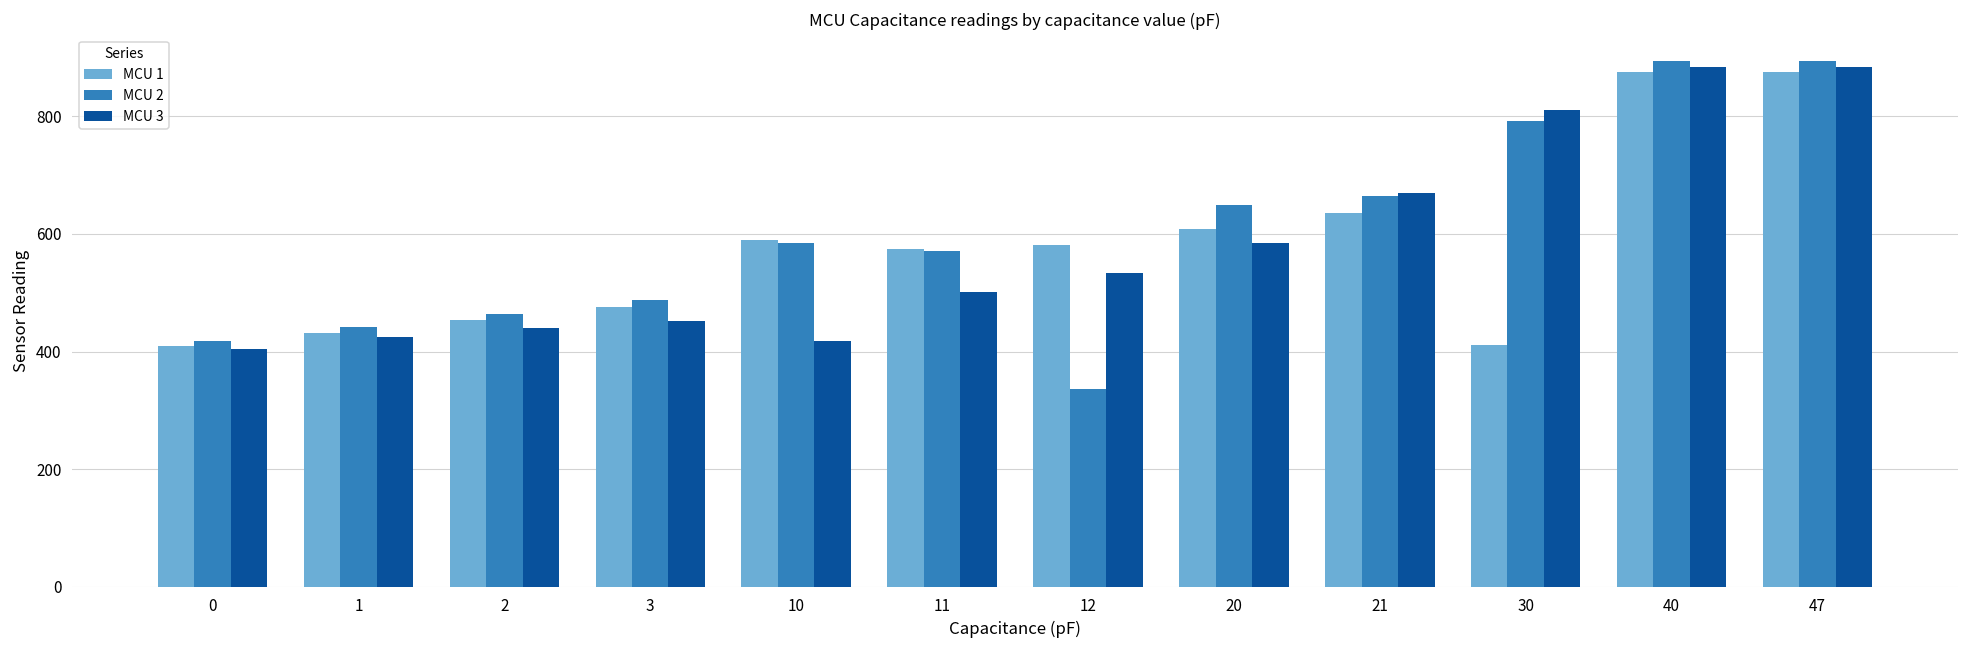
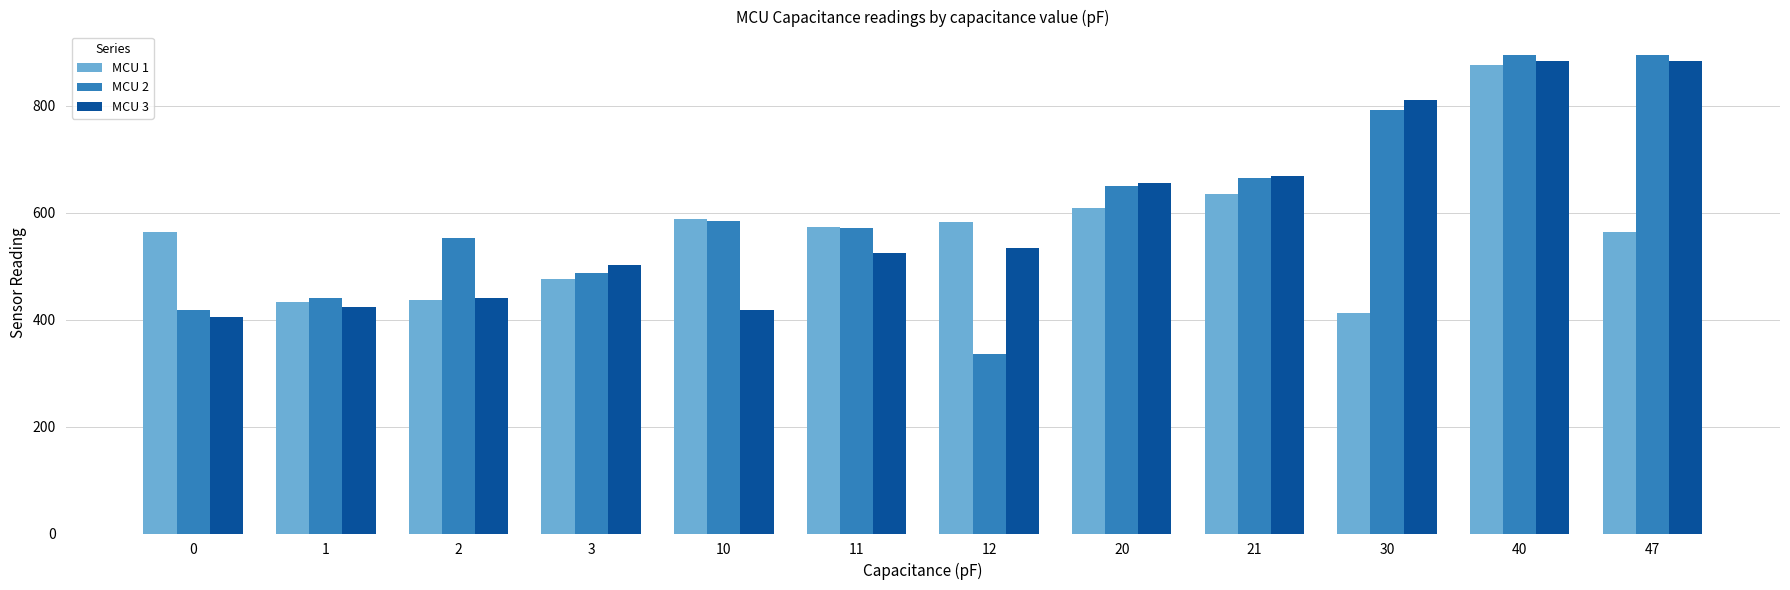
  {
    "MCU 1": {
-     "0": 410,
+     "0": 560,
      "1": 430,
-     "2": 450,
+     "2": 440,
      "3": 480,
      "10": 590,
      "11": 570,
      "12": 580,
      "20": 610,
      "21": 640,
      "30": 410,
      "40": 880,
-     "47": 880
+     "47": 560
    },
    "MCU 2": {
      "0": 420,
      "1": 440,
-     "2": 460,
+     "2": 550,
      "3": 490,
      "10": 580,
      "11": 570,
      "12": 340,
      "20": 650,
      "21": 660,
      "30": 790,
      "40": 890,
      "47": 890
    },
    "MCU 3": {
      "0": 400,
      "1": 420,
      "2": 440,
-     "3": 450,
+     "3": 500,
      "10": 420,
-     "11": 500,
+     "11": 520,
      "12": 530,
-     "20": 580,
+     "20": 660,
      "21": 670,
      "30": 810,
      "40": 880,
      "47": 880
    }
  }
